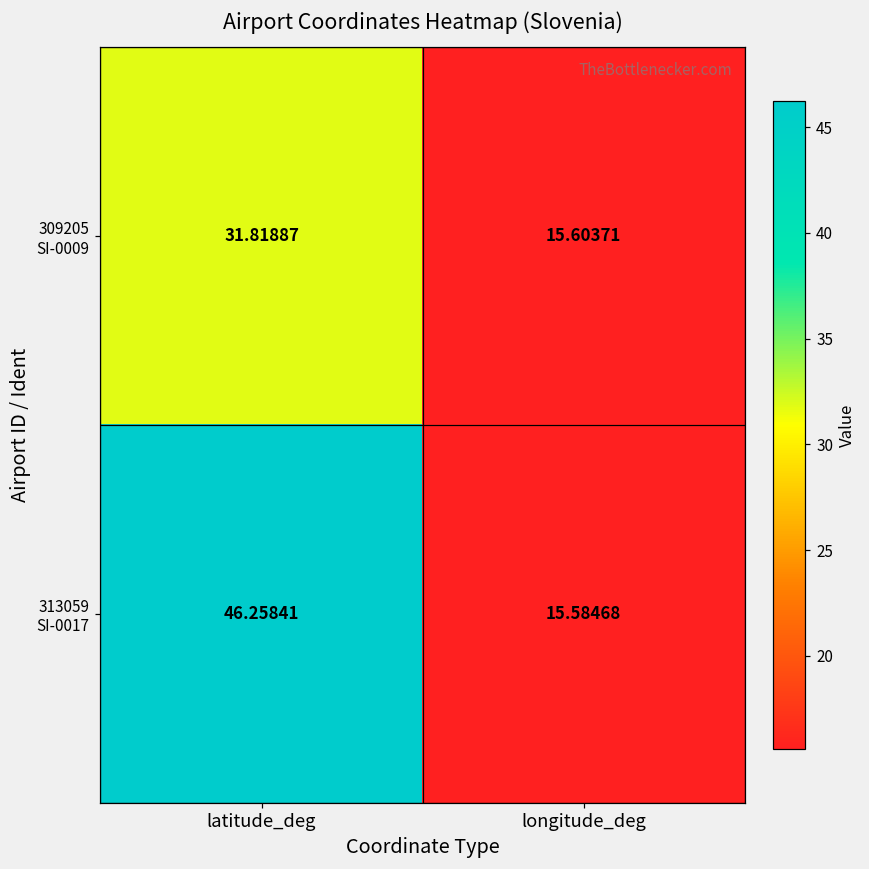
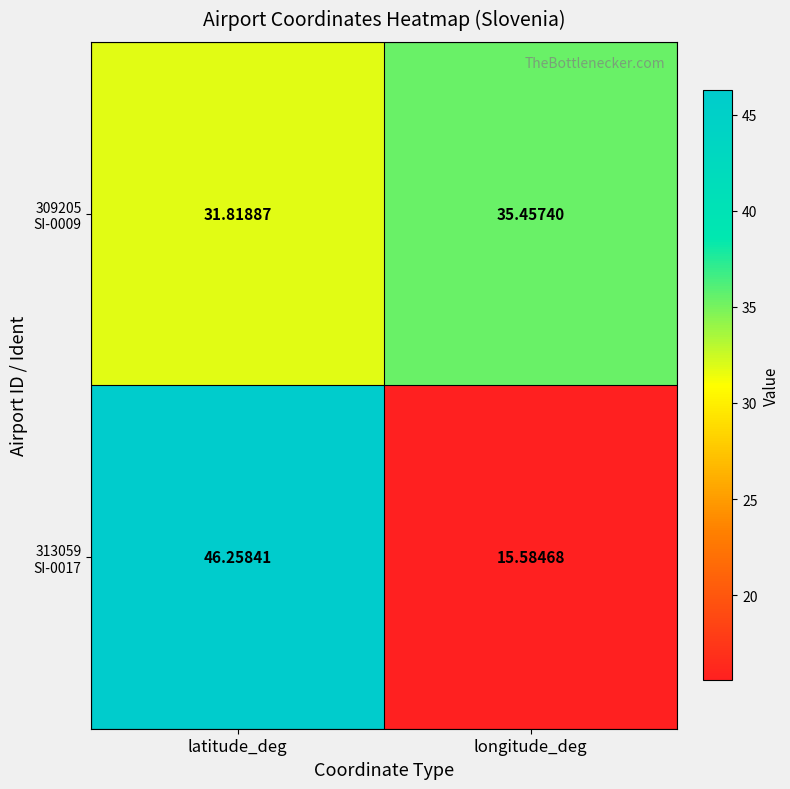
  {
    "309205 SI-0009": {
      "latitude_deg": 31.81887,
-     "longitude_deg": 15.60371
+     "longitude_deg": 35.45740
    },
    "313059 SI-0017": {
      "latitude_deg": 46.25841,
      "longitude_deg": 15.58468
    }
  }
